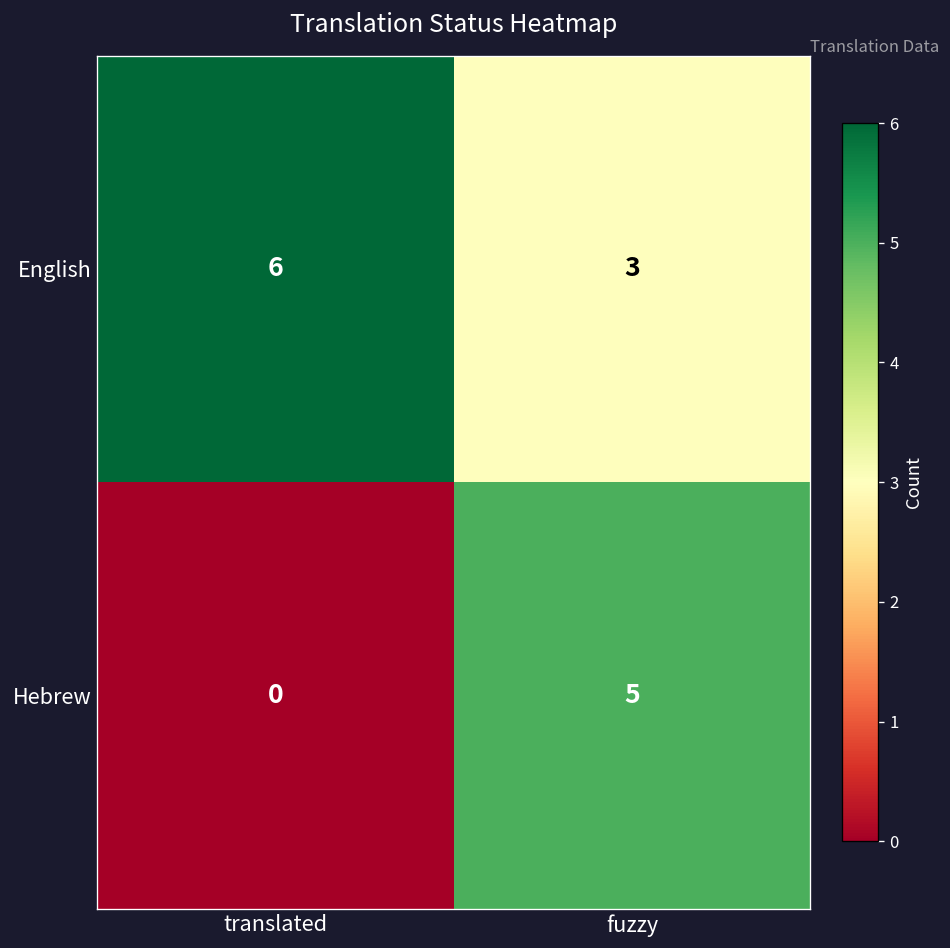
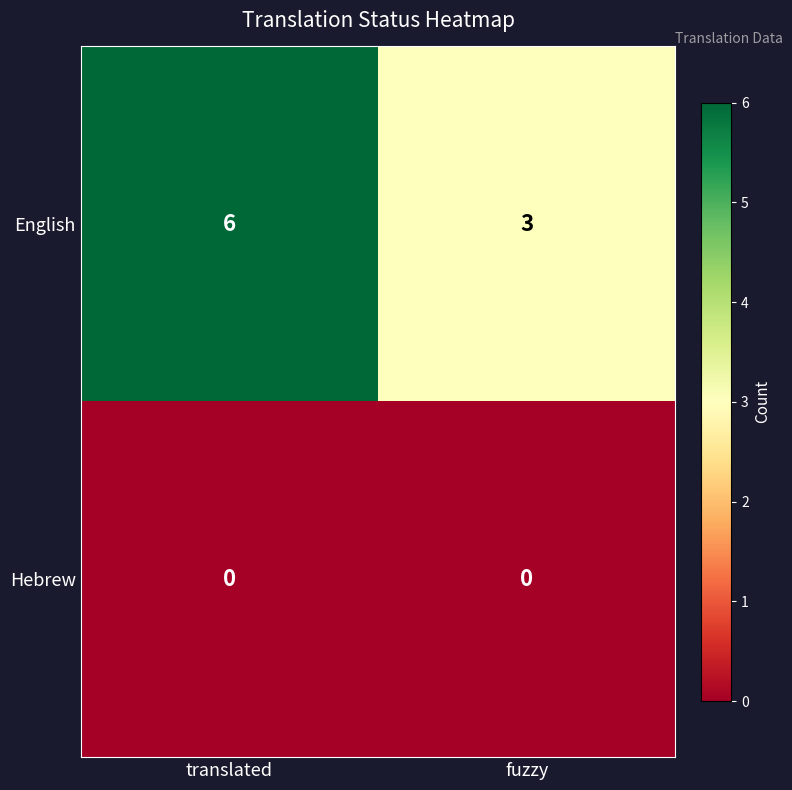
  {
    "English": {
      "translated": 6,
      "fuzzy": 3
    },
    "Hebrew": {
      "translated": 0,
-     "fuzzy": 5
+     "fuzzy": 0
    }
  }
